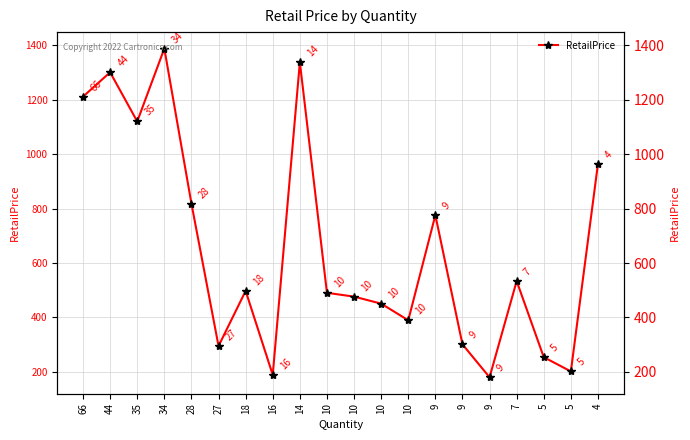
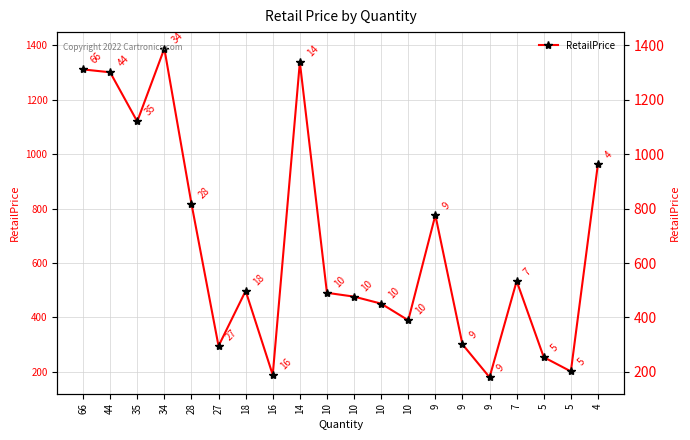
  {
-   "66": 1210
+   "66": 1310
  }
